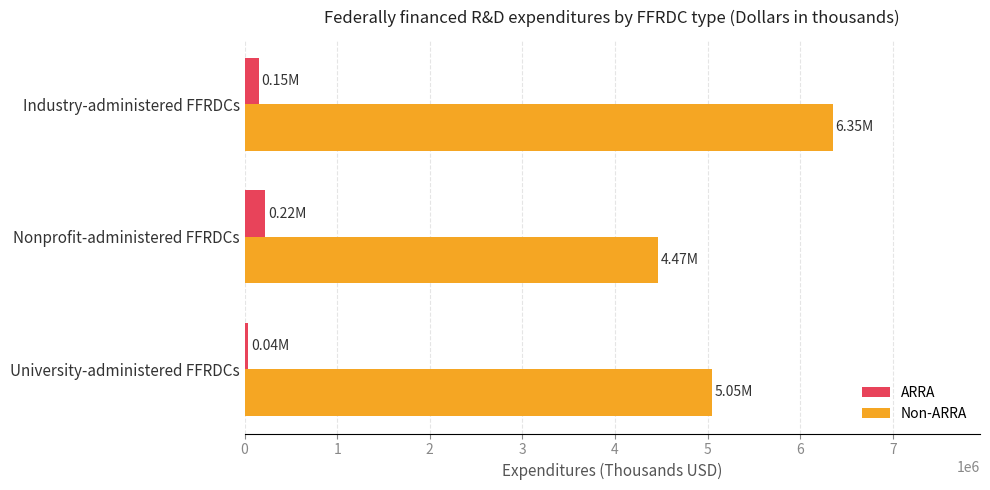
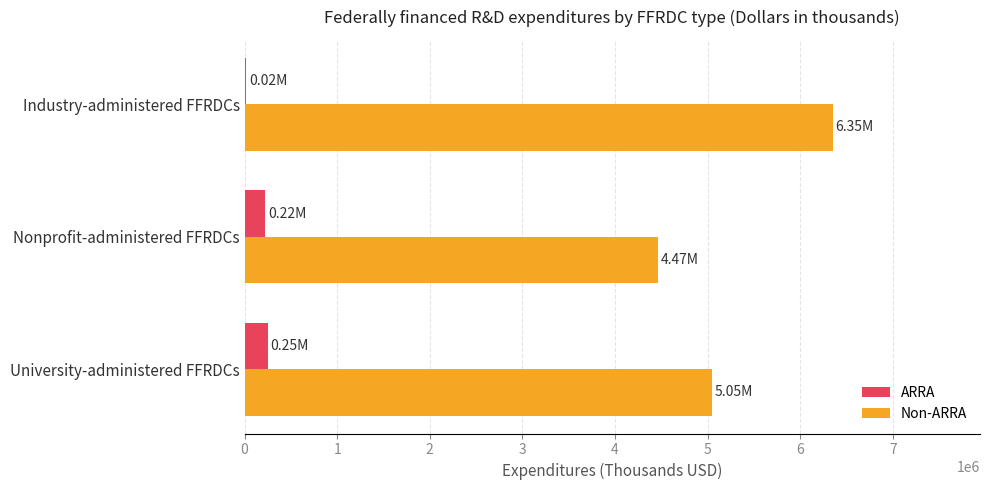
  {
    "ARRA": {
-     "Industry-administered FFRDCs": "0.15M",
+     "Industry-administered FFRDCs": "0.02M",
      "Nonprofit-administered FFRDCs": "0.22M",
-     "University-administered FFRDCs": "0.04M"
+     "University-administered FFRDCs": "0.25M"
    },
    "Non-ARRA": {
      "Industry-administered FFRDCs": "6.35M",
      "Nonprofit-administered FFRDCs": "4.47M",
      "University-administered FFRDCs": "5.05M"
    }
  }
